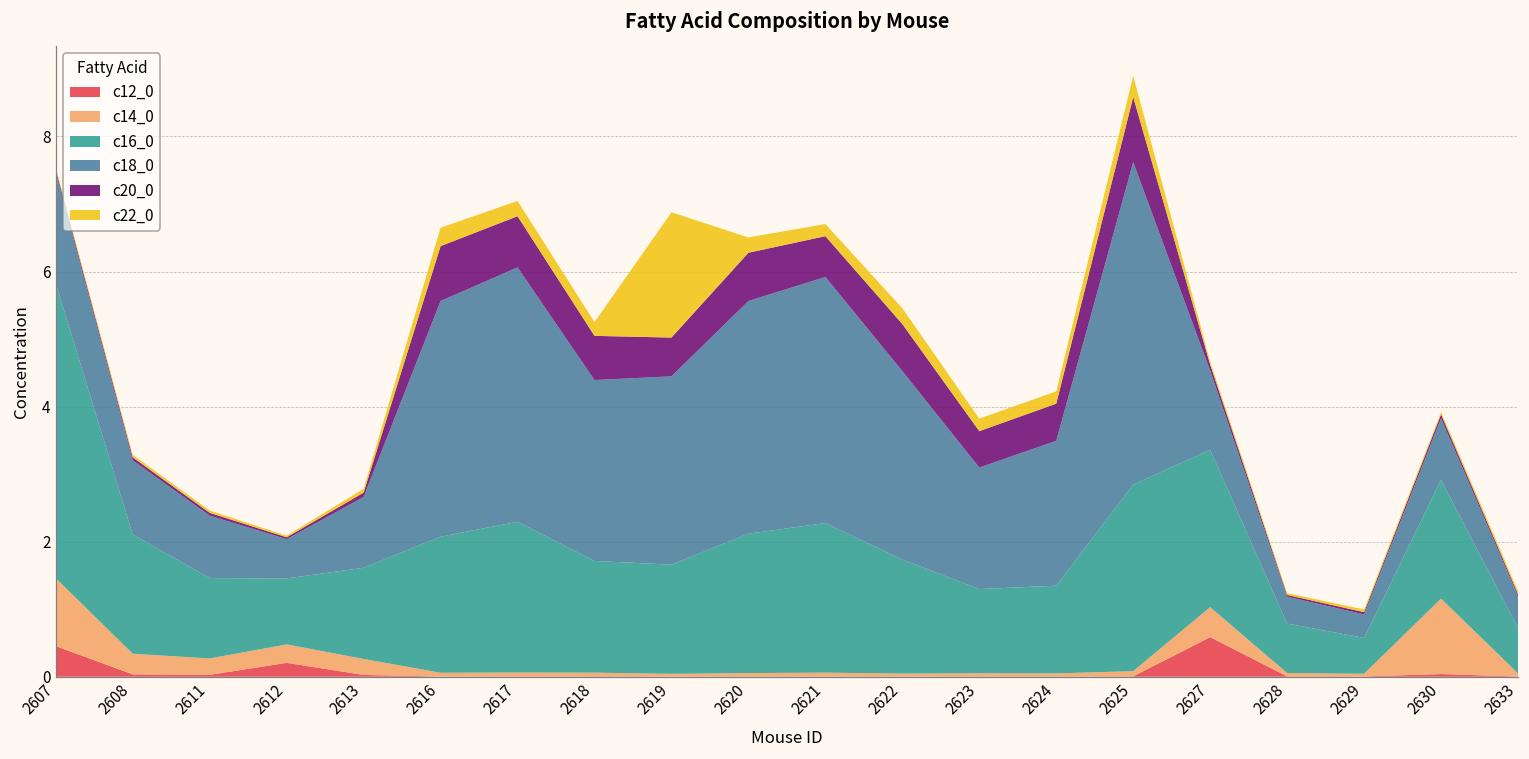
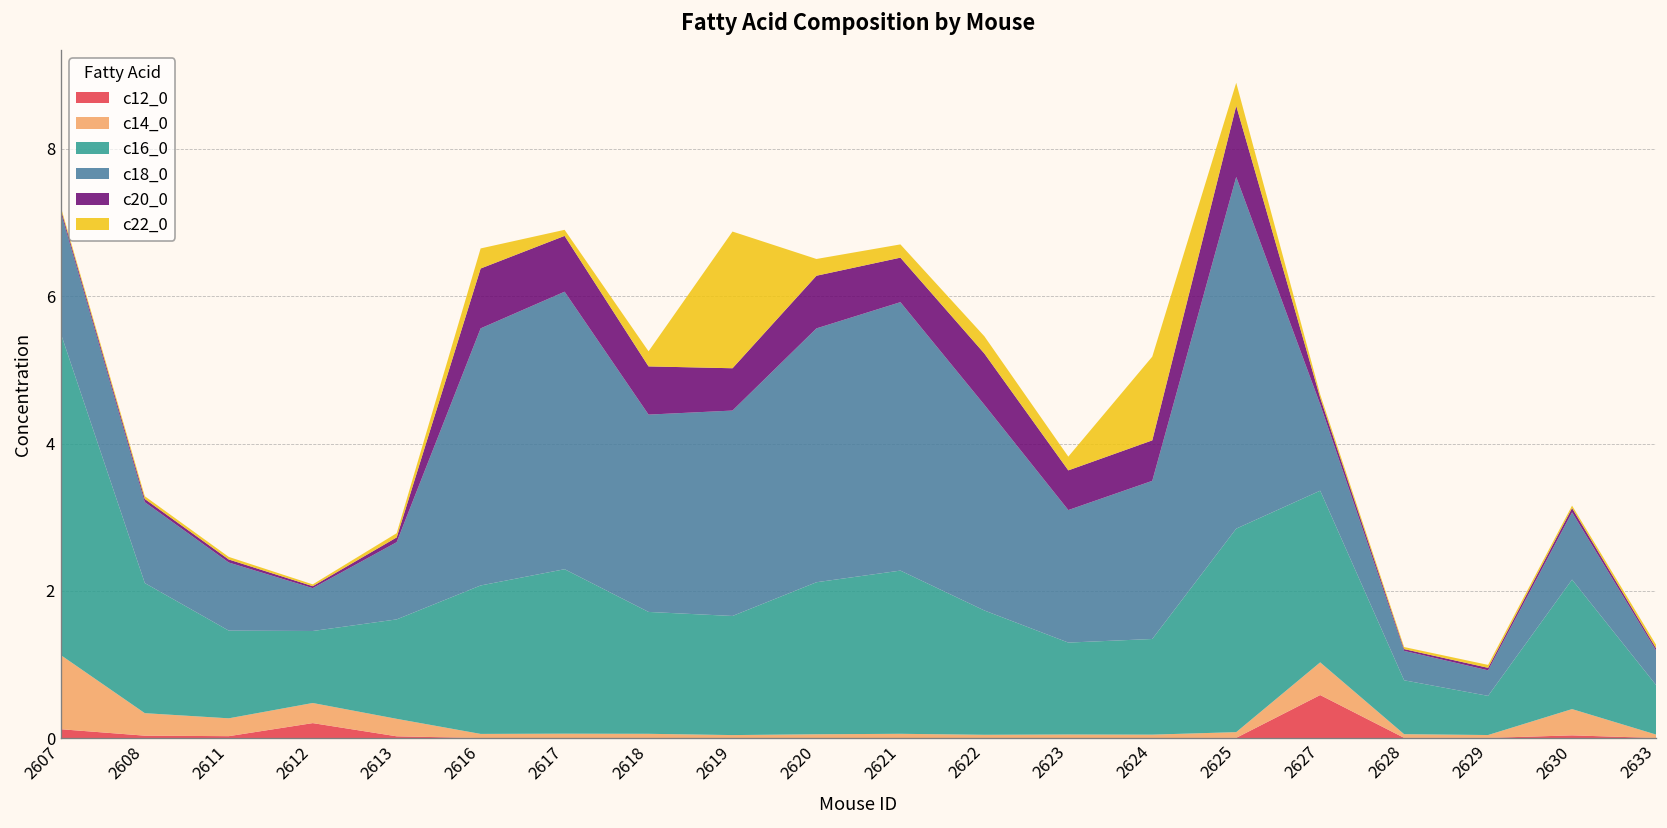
  {
    "c12_0": {
-     "2607": 0.5,
+     "2607": 0.1,
      "2612": 0.2,
      "2627": 0.6
    },
    "c14_0": {
      "2607": 1.0,
      "2608": 0.3,
      "2611": 0.2,
      "2612": 0.3,
      "2613": 0.2,
      "2616": 0.1,
      "2617": 0.1,
      "2618": 0.1,
      "2620": 0.1,
      "2621": 0.1,
      "2622": 0.0,
      "2623": 0.0,
      "2624": 0.0,
      "2625": 0.1,
      "2627": 0.4,
      "2628": 0.0,
-     "2630": 1.1,
+     "2630": 0.4,
      "2633": 0.0
    },
    "c20_0": {
      "2613": 0.1,
      "2616": 0.8,
      "2617": 0.8,
      "2618": 0.7,
      "2619": 0.6,
      "2620": 0.7,
      "2621": 0.6,
      "2622": 0.7,
      "2623": 0.5,
      "2624": 0.5,
      "2625": 1.0,
      "2627": 0.1
    },
    "c22_0": {
      "2613": 0.1,
      "2616": 0.3,
-     "2617": 0.2,
+     "2617": 0.1,
      "2618": 0.2,
      "2619": 1.9,
      "2620": 0.2,
      "2621": 0.2,
      "2622": 0.2,
      "2623": 0.2,
-     "2624": 0.2,
+     "2624": 1.1,
      "2625": 0.3,
      "2627": 0.0,
      "2633": 0.0
    }
  }
